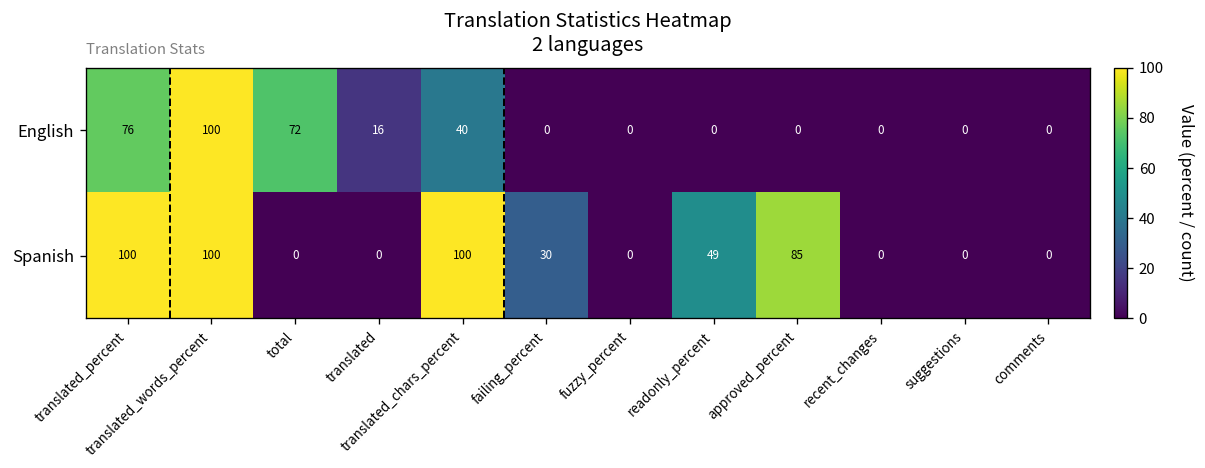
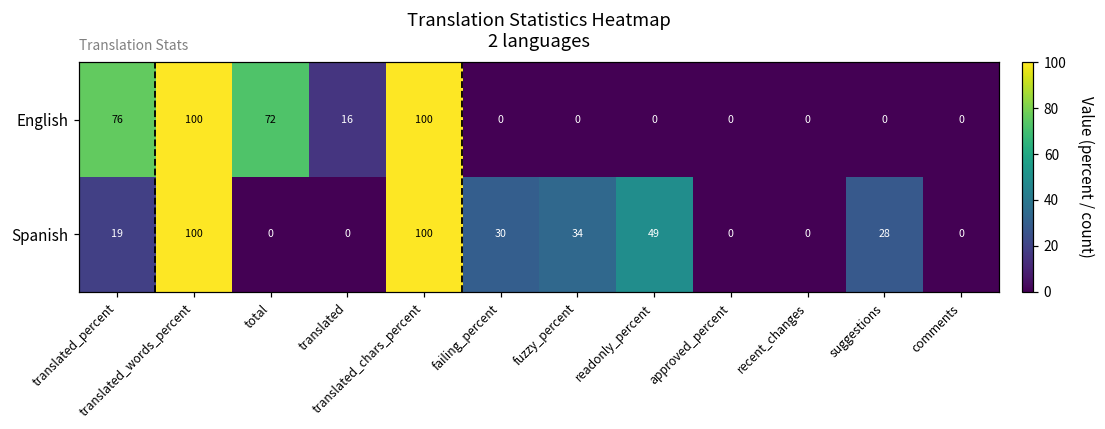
  {
    "English": {
      "translated_percent": 76,
      "translated_words_percent": 100,
      "total": 72,
      "translated": 16,
-     "translated_chars_percent": 40,
+     "translated_chars_percent": 100,
      "failing_percent": 0,
      "fuzzy_percent": 0,
      "readonly_percent": 0,
      "approved_percent": 0,
      "recent_changes": 0,
      "suggestions": 0,
      "comments": 0
    },
    "Spanish": {
-     "translated_percent": 100,
+     "translated_percent": 19,
      "translated_words_percent": 100,
      "total": 0,
      "translated": 0,
      "translated_chars_percent": 100,
      "failing_percent": 30,
-     "fuzzy_percent": 0,
+     "fuzzy_percent": 34,
      "readonly_percent": 49,
-     "approved_percent": 85,
+     "approved_percent": 0,
      "recent_changes": 0,
-     "suggestions": 0,
+     "suggestions": 28,
      "comments": 0
    }
  }
